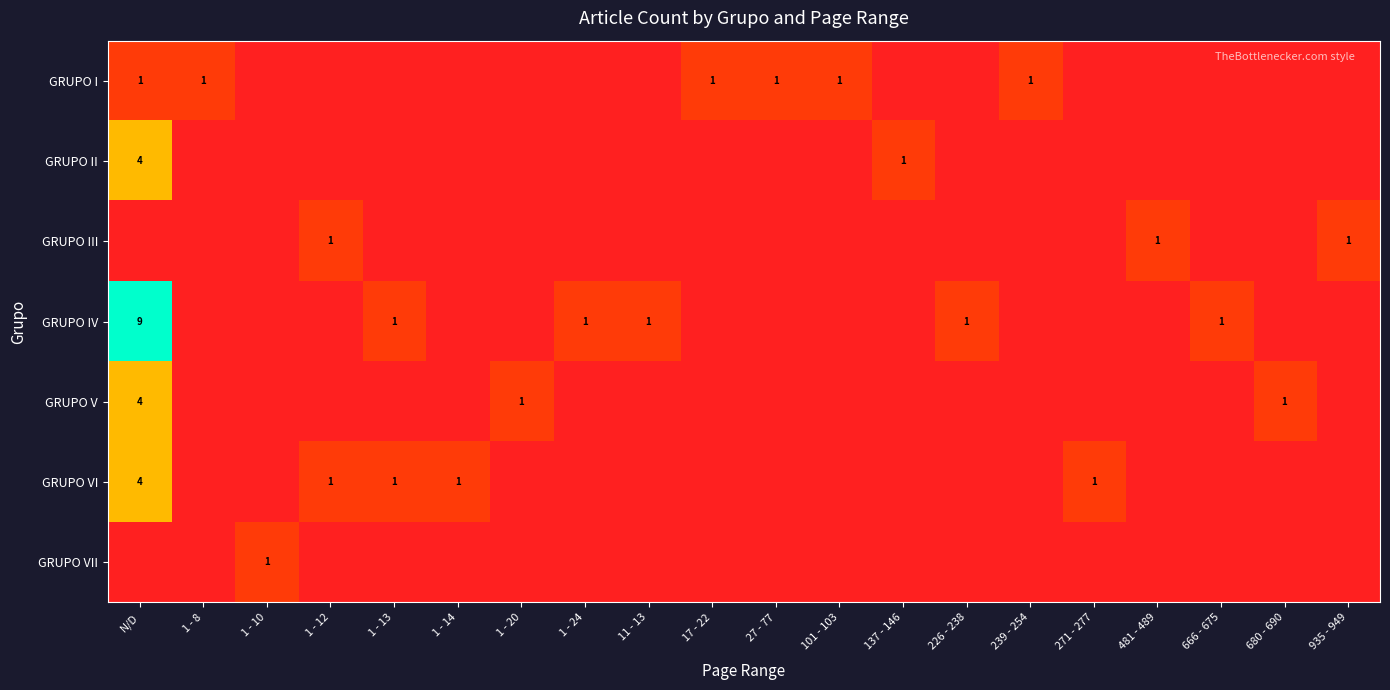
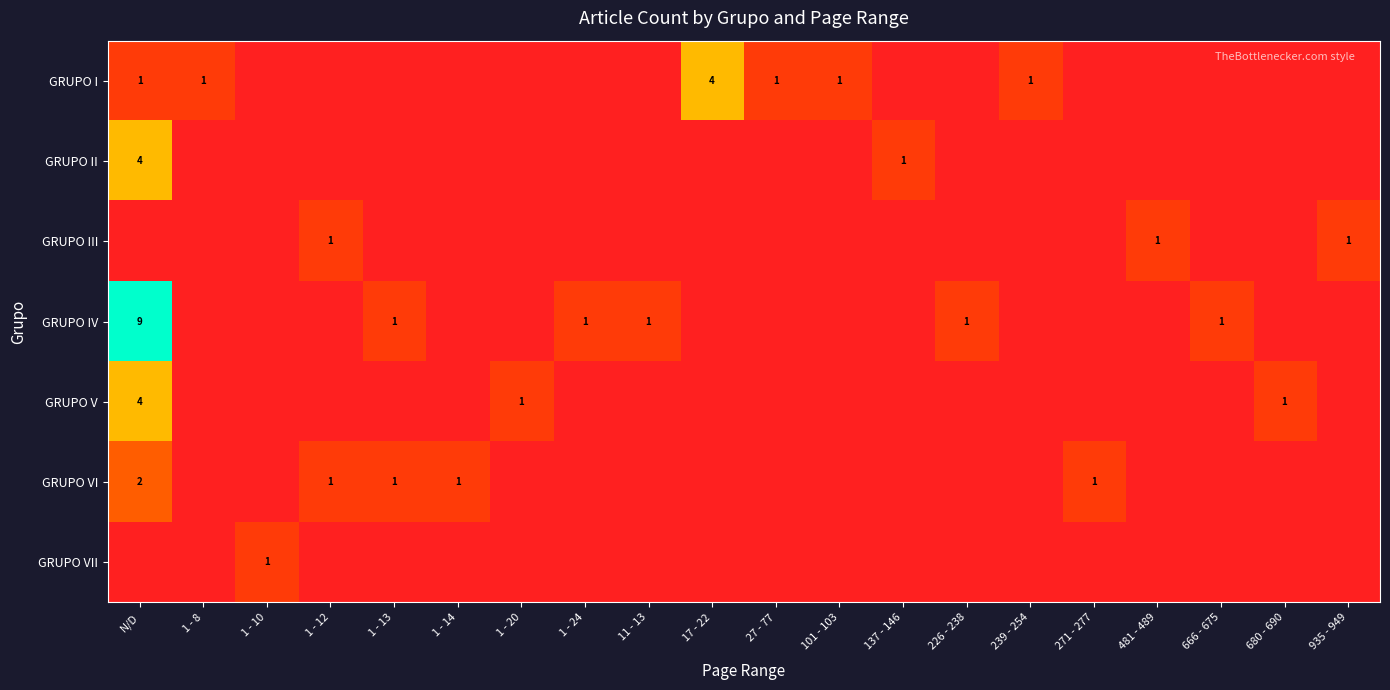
  {
    "GRUPO I": {
      "N/D": 1,
      "1 - 8": 1,
-     "17 - 22": 1,
+     "17 - 22": 4,
      "27 - 77": 1,
      "101 - 103": 1,
      "239 - 254": 1
    },
    "GRUPO II": {
      "N/D": 4,
      "137 - 146": 1
    },
    "GRUPO III": {
      "1 - 12": 1,
      "481 - 489": 1,
      "935 - 949": 1
    },
    "GRUPO IV": {
      "N/D": 9,
      "1 - 13": 1,
      "1 - 24": 1,
      "11 - 13": 1,
      "226 - 238": 1,
      "666 - 675": 1
    },
    "GRUPO V": {
      "N/D": 4,
      "1 - 20": 1,
      "680 - 690": 1
    },
    "GRUPO VI": {
-     "N/D": 4,
+     "N/D": 2,
      "1 - 12": 1,
      "1 - 13": 1,
      "1 - 14": 1,
      "271 - 277": 1
    },
    "GRUPO VII": {
      "1 - 10": 1
    }
  }
